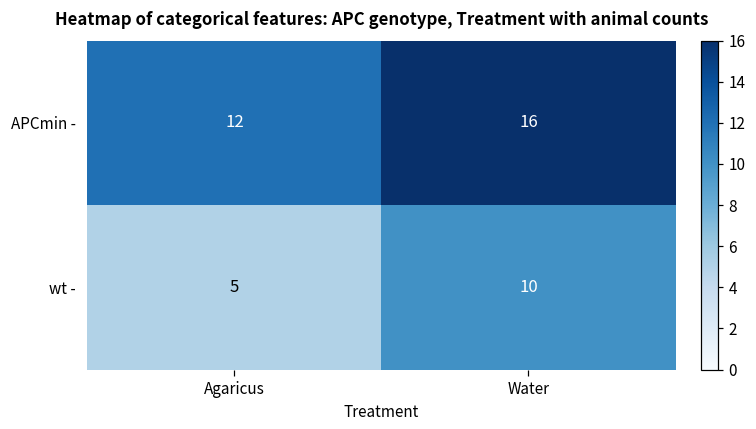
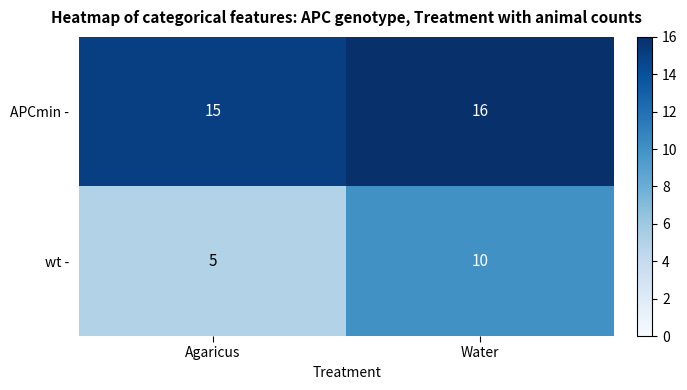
  {
    "APCmin -": {
-     "Agaricus": 12,
+     "Agaricus": 15,
      "Water": 16
    },
    "wt -": {
      "Agaricus": 5,
      "Water": 10
    }
  }
